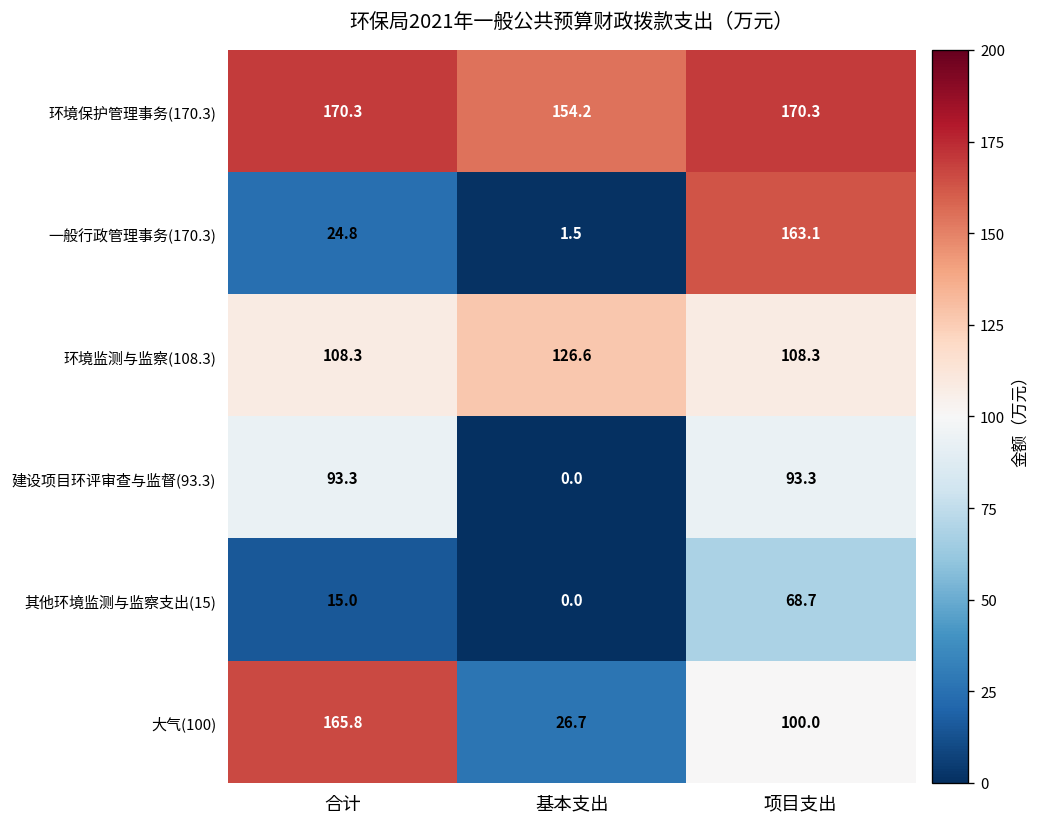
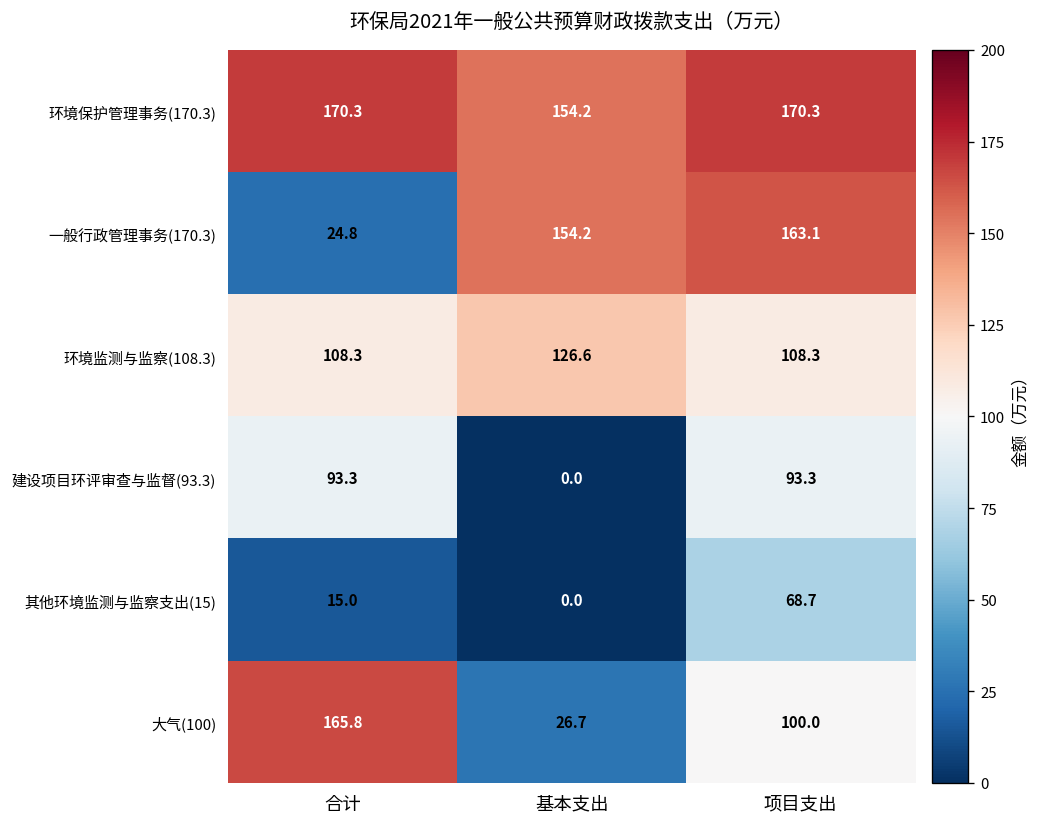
  {
    "环境保护管理事务(170.3)": {
      "合计": 170.3,
      "基本支出": 154.2,
      "项目支出": 170.3
    },
    "一般行政管理事务(170.3)": {
      "合计": 24.8,
-     "基本支出": 1.5,
+     "基本支出": 154.2,
      "项目支出": 163.1
    },
    "环境监测与监察(108.3)": {
      "合计": 108.3,
      "基本支出": 126.6,
      "项目支出": 108.3
    },
    "建设项目环评审查与监督(93.3)": {
      "合计": 93.3,
      "基本支出": 0.0,
      "项目支出": 93.3
    },
    "其他环境监测与监察支出(15)": {
      "合计": 15.0,
      "基本支出": 0.0,
      "项目支出": 68.7
    },
    "大气(100)": {
      "合计": 165.8,
      "基本支出": 26.7,
      "项目支出": 100.0
    }
  }
